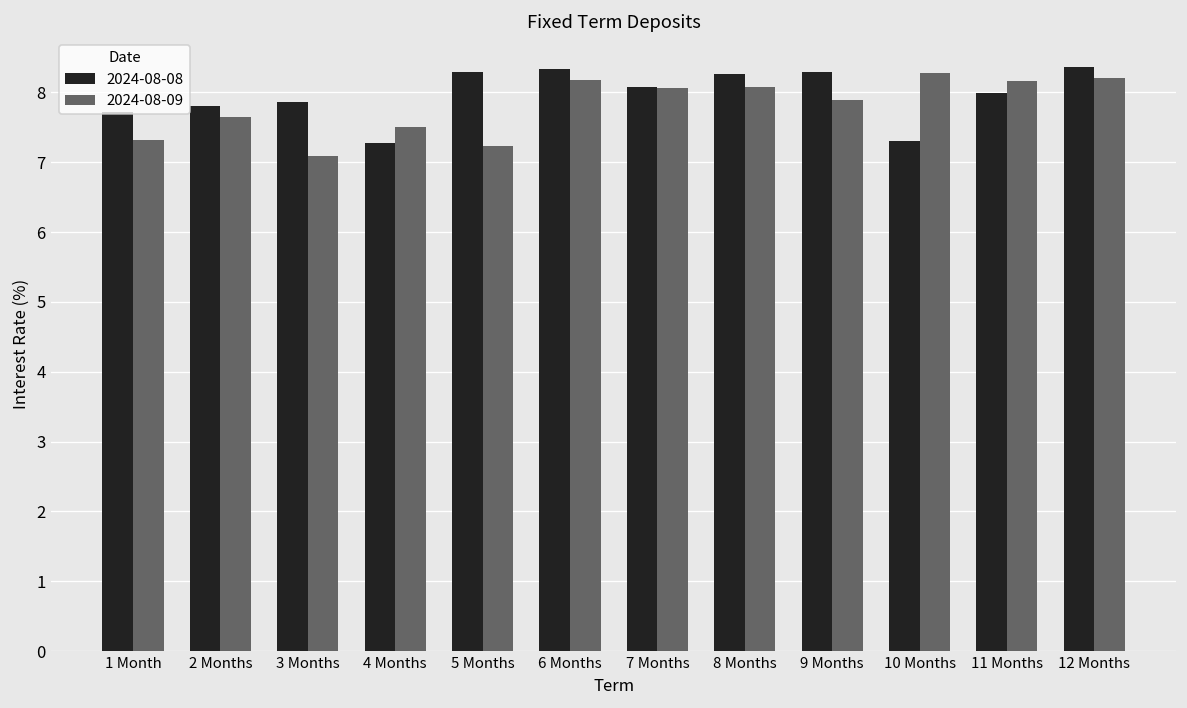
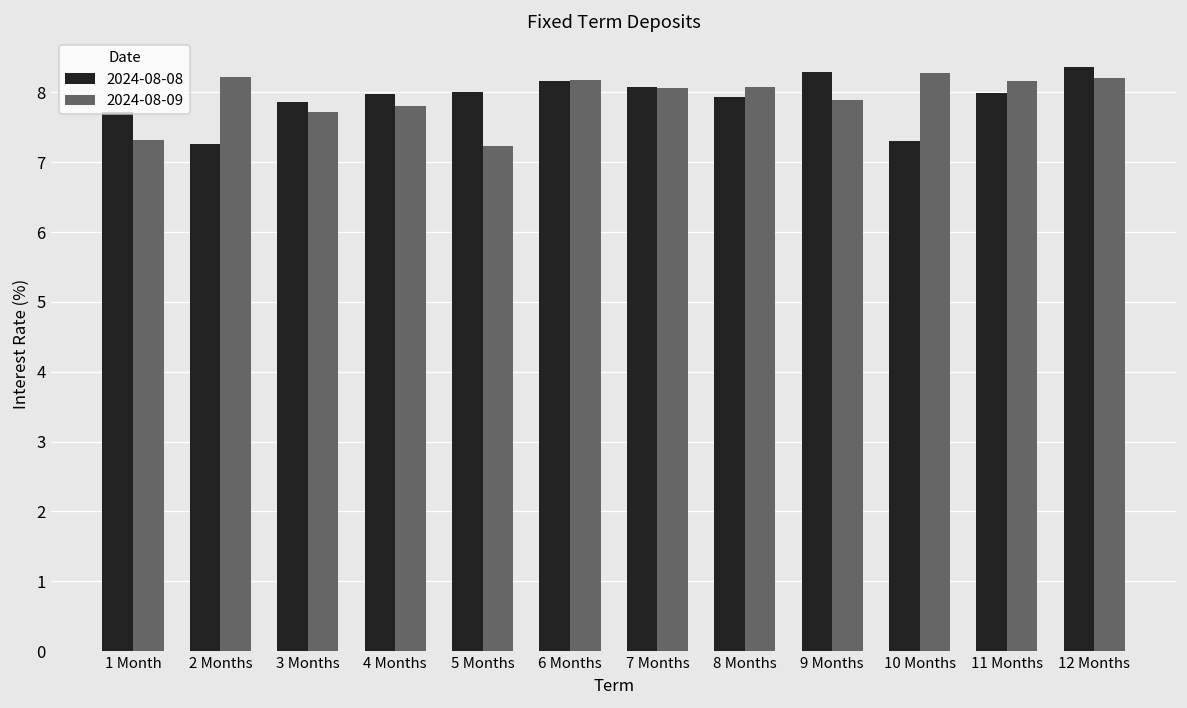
  {
    "2024-08-08": {
-     "2 Months": 7.8,
+     "2 Months": 7.3,
      "3 Months": 7.9,
-     "4 Months": 7.3,
-     "5 Months": 8.3,
-     "6 Months": 8.3,
+     "4 Months": 8.0,
+     "5 Months": 8.0,
+     "6 Months": 8.2,
      "7 Months": 8.1,
-     "8 Months": 8.3,
+     "8 Months": 7.9,
      "9 Months": 8.3,
      "10 Months": 7.3,
      "11 Months": 8.0,
      "12 Months": 8.4
    },
    "2024-08-09": {
      "1 Month": 7.3,
-     "2 Months": 7.6,
-     "3 Months": 7.1,
-     "4 Months": 7.5,
+     "2 Months": 8.2,
+     "3 Months": 7.7,
+     "4 Months": 7.8,
      "5 Months": 7.2,
      "6 Months": 8.2,
      "7 Months": 8.1,
      "8 Months": 8.1,
      "9 Months": 7.9,
      "10 Months": 8.3,
      "11 Months": 8.2,
      "12 Months": 8.2
    }
  }
